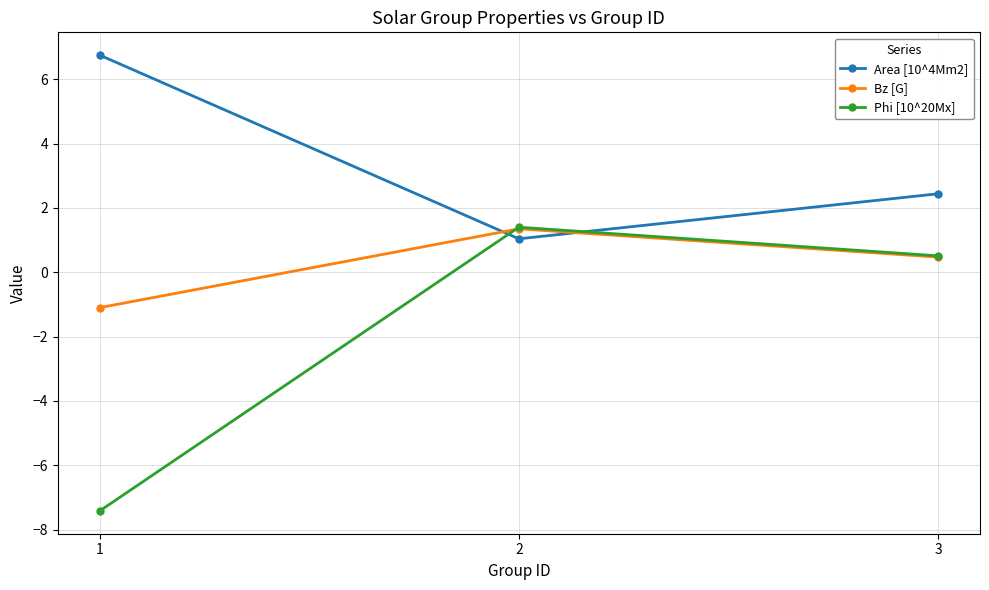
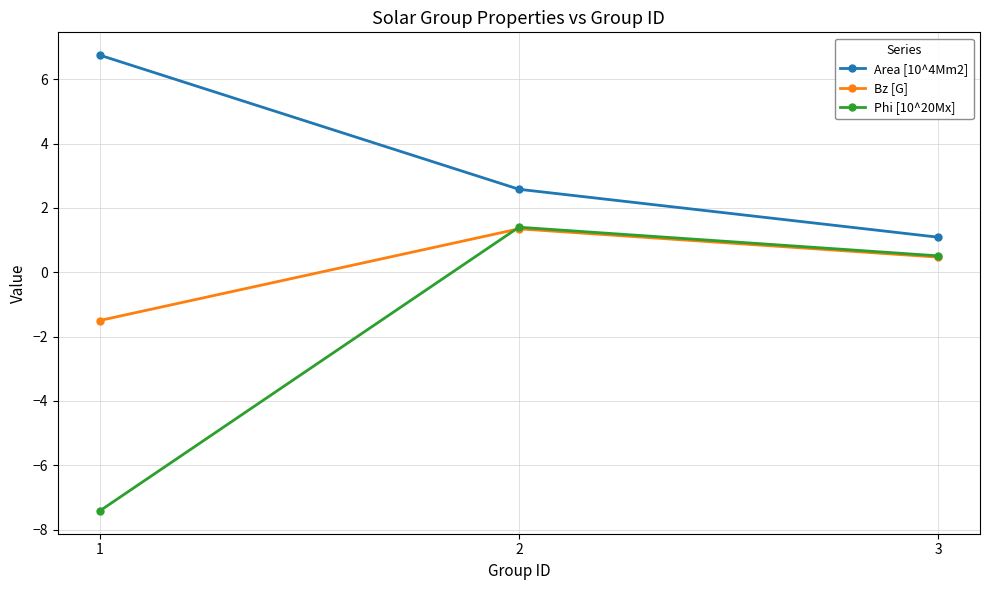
  {
    "Area [10^4Mm2]": {
      "1": 6.8,
-     "2": 1.0,
-     "3": 2.4
+     "2": 2.6,
+     "3": 1.1
    },
    "Bz [G]": {
-     "1": -1.1
+     "1": -1.5
    },
    "Phi [10^20Mx]": {
      "1": -7.4
    }
  }
